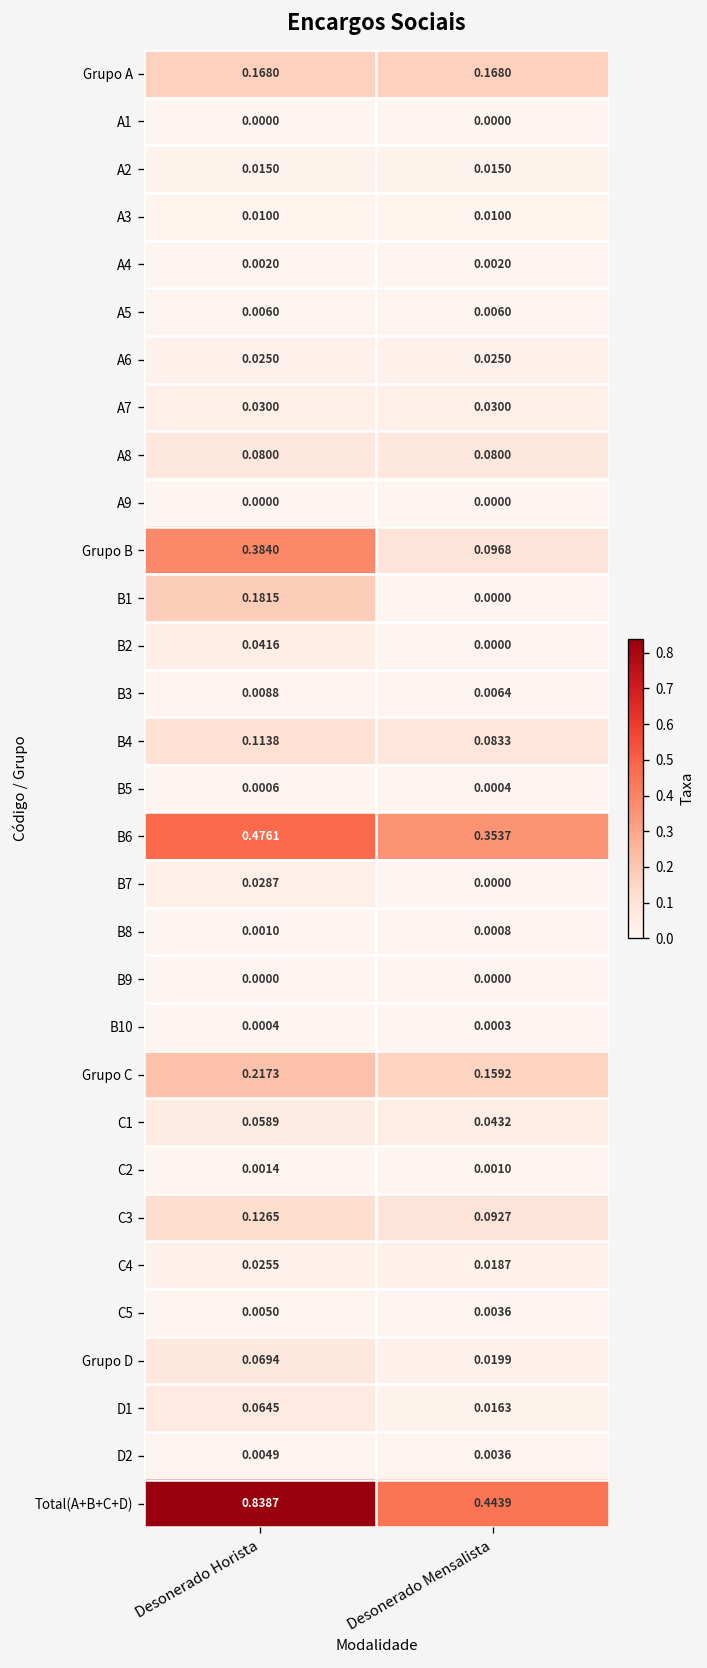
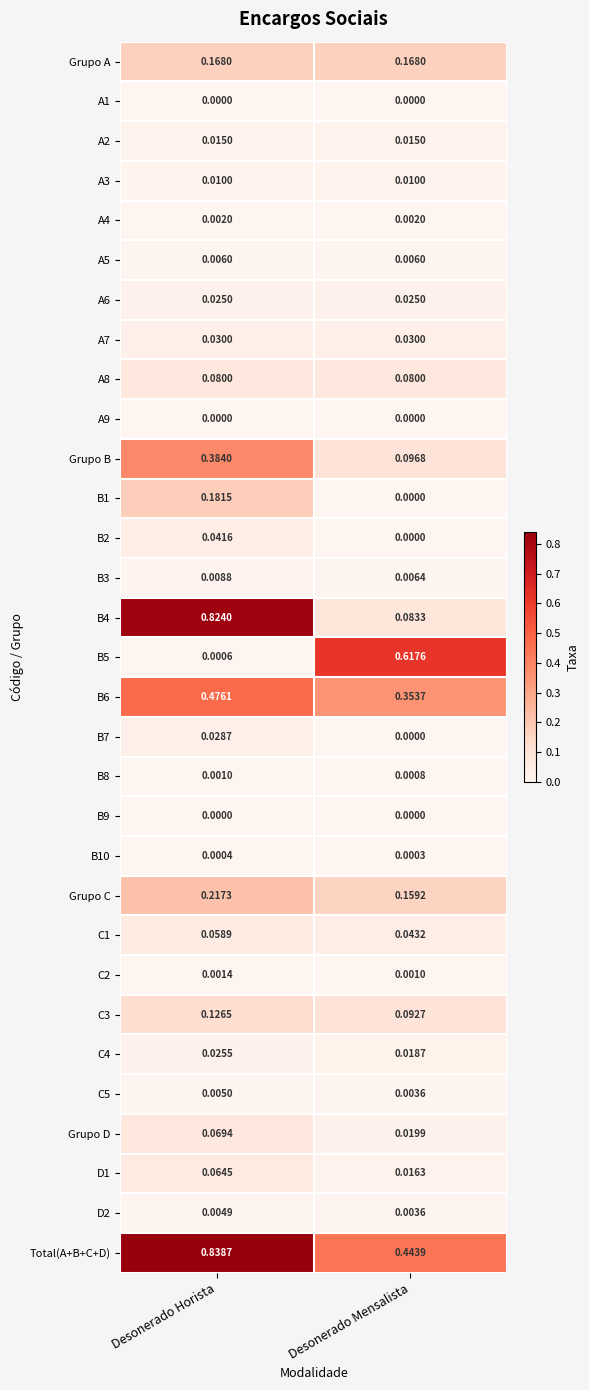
  {
    "Grupo A": {
      "Desonerado Horista": 0.1680,
      "Desonerado Mensalista": 0.1680
    },
    "A1": {
      "Desonerado Horista": 0.0000,
      "Desonerado Mensalista": 0.0000
    },
    "A2": {
      "Desonerado Horista": 0.0150,
      "Desonerado Mensalista": 0.0150
    },
    "A3": {
      "Desonerado Horista": 0.0100,
      "Desonerado Mensalista": 0.0100
    },
    "A4": {
      "Desonerado Horista": 0.0020,
      "Desonerado Mensalista": 0.0020
    },
    "A5": {
      "Desonerado Horista": 0.0060,
      "Desonerado Mensalista": 0.0060
    },
    "A6": {
      "Desonerado Horista": 0.0250,
      "Desonerado Mensalista": 0.0250
    },
    "A7": {
      "Desonerado Horista": 0.0300,
      "Desonerado Mensalista": 0.0300
    },
    "A8": {
      "Desonerado Horista": 0.0800,
      "Desonerado Mensalista": 0.0800
    },
    "A9": {
      "Desonerado Horista": 0.0000,
      "Desonerado Mensalista": 0.0000
    },
    "Grupo B": {
      "Desonerado Horista": 0.3840,
      "Desonerado Mensalista": 0.0968
    },
    "B1": {
      "Desonerado Horista": 0.1815,
      "Desonerado Mensalista": 0.0000
    },
    "B2": {
      "Desonerado Horista": 0.0416,
      "Desonerado Mensalista": 0.0000
    },
    "B3": {
      "Desonerado Horista": 0.0088,
      "Desonerado Mensalista": 0.0064
    },
    "B4": {
-     "Desonerado Horista": 0.1138,
+     "Desonerado Horista": 0.8240,
      "Desonerado Mensalista": 0.0833
    },
    "B5": {
      "Desonerado Horista": 0.0006,
-     "Desonerado Mensalista": 0.0004
+     "Desonerado Mensalista": 0.6176
    },
    "B6": {
      "Desonerado Horista": 0.4761,
      "Desonerado Mensalista": 0.3537
    },
    "B7": {
      "Desonerado Horista": 0.0287,
      "Desonerado Mensalista": 0.0000
    },
    "B8": {
      "Desonerado Horista": 0.0010,
      "Desonerado Mensalista": 0.0008
    },
    "B9": {
      "Desonerado Horista": 0.0000,
      "Desonerado Mensalista": 0.0000
    },
    "B10": {
      "Desonerado Horista": 0.0004,
      "Desonerado Mensalista": 0.0003
    },
    "Grupo C": {
      "Desonerado Horista": 0.2173,
      "Desonerado Mensalista": 0.1592
    },
    "C1": {
      "Desonerado Horista": 0.0589,
      "Desonerado Mensalista": 0.0432
    },
    "C2": {
      "Desonerado Horista": 0.0014,
      "Desonerado Mensalista": 0.0010
    },
    "C3": {
      "Desonerado Horista": 0.1265,
      "Desonerado Mensalista": 0.0927
    },
    "C4": {
      "Desonerado Horista": 0.0255,
      "Desonerado Mensalista": 0.0187
    },
    "C5": {
      "Desonerado Horista": 0.0050,
      "Desonerado Mensalista": 0.0036
    },
    "Grupo D": {
      "Desonerado Horista": 0.0694,
      "Desonerado Mensalista": 0.0199
    },
    "D1": {
      "Desonerado Horista": 0.0645,
      "Desonerado Mensalista": 0.0163
    },
    "D2": {
      "Desonerado Horista": 0.0049,
      "Desonerado Mensalista": 0.0036
    },
    "Total(A+B+C+D)": {
      "Desonerado Horista": 0.8387,
      "Desonerado Mensalista": 0.4439
    }
  }
